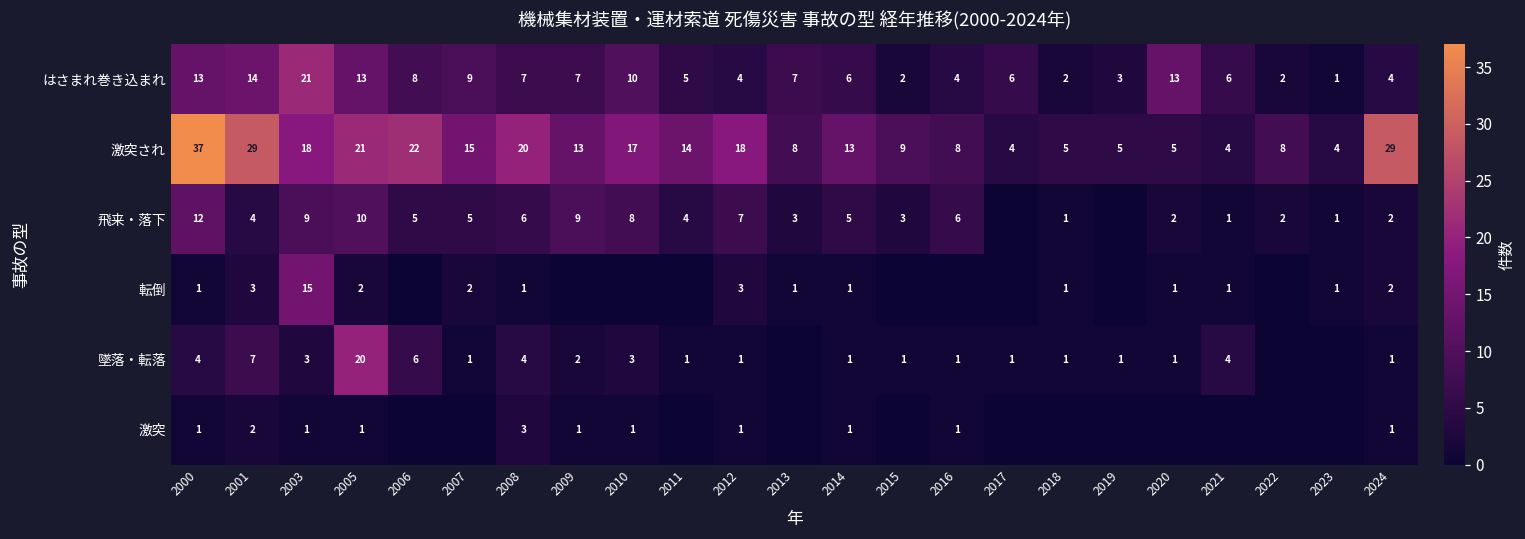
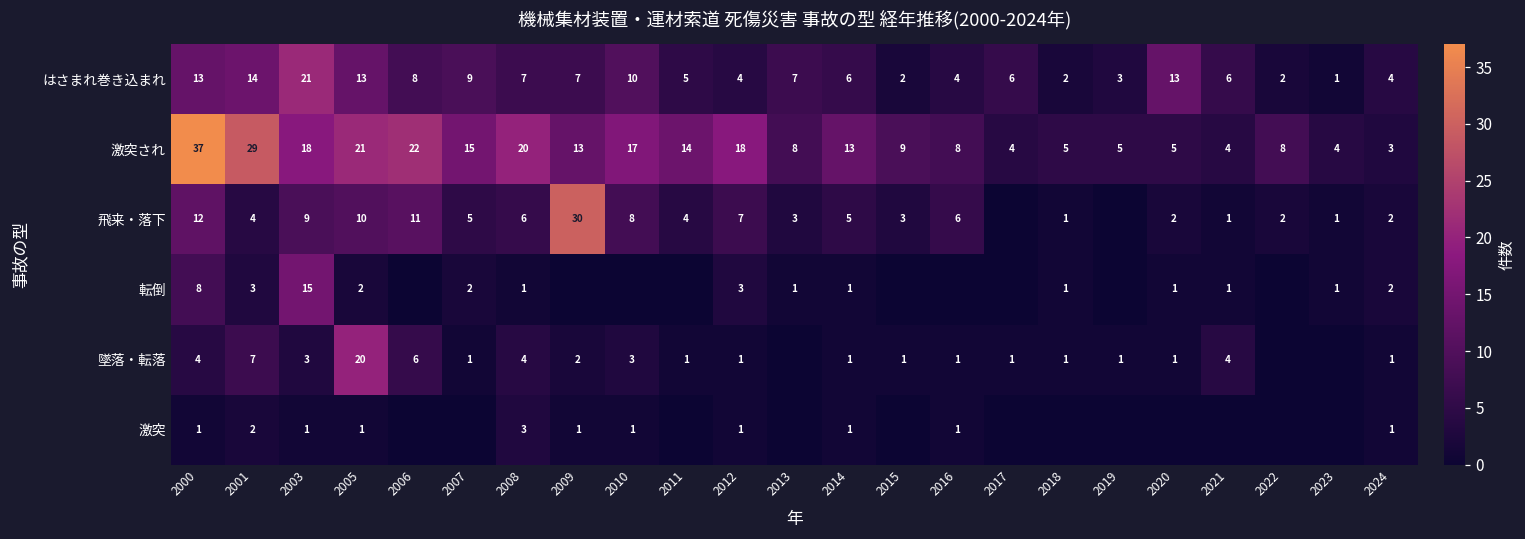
  {
    "はさまれ巻き込まれ": {
      "2000": 13,
      "2001": 14,
      "2003": 21,
      "2005": 13,
      "2006": 8,
      "2007": 9,
      "2008": 7,
      "2009": 7,
      "2010": 10,
      "2011": 5,
      "2012": 4,
      "2013": 7,
      "2014": 6,
      "2015": 2,
      "2016": 4,
      "2017": 6,
      "2018": 2,
      "2019": 3,
      "2020": 13,
      "2021": 6,
      "2022": 2,
      "2023": 1,
      "2024": 4
    },
    "激突され": {
      "2000": 37,
      "2001": 29,
      "2003": 18,
      "2005": 21,
      "2006": 22,
      "2007": 15,
      "2008": 20,
      "2009": 13,
      "2010": 17,
      "2011": 14,
      "2012": 18,
      "2013": 8,
      "2014": 13,
      "2015": 9,
      "2016": 8,
      "2017": 4,
      "2018": 5,
      "2019": 5,
      "2020": 5,
      "2021": 4,
      "2022": 8,
      "2023": 4,
-     "2024": 29
+     "2024": 3
    },
    "飛来・落下": {
      "2000": 12,
      "2001": 4,
      "2003": 9,
      "2005": 10,
-     "2006": 5,
+     "2006": 11,
      "2007": 5,
      "2008": 6,
-     "2009": 9,
+     "2009": 30,
      "2010": 8,
      "2011": 4,
      "2012": 7,
      "2013": 3,
      "2014": 5,
      "2015": 3,
      "2016": 6,
      "2018": 1,
      "2020": 2,
      "2021": 1,
      "2022": 2,
      "2023": 1,
      "2024": 2
    },
    "転倒": {
-     "2000": 1,
+     "2000": 8,
      "2001": 3,
      "2003": 15,
      "2005": 2,
      "2007": 2,
      "2008": 1,
      "2012": 3,
      "2013": 1,
      "2014": 1,
      "2018": 1,
      "2020": 1,
      "2021": 1,
      "2023": 1,
      "2024": 2
    },
    "墜落・転落": {
      "2000": 4,
      "2001": 7,
      "2003": 3,
      "2005": 20,
      "2006": 6,
      "2007": 1,
      "2008": 4,
      "2009": 2,
      "2010": 3,
      "2011": 1,
      "2012": 1,
      "2014": 1,
      "2015": 1,
      "2016": 1,
      "2017": 1,
      "2018": 1,
      "2019": 1,
      "2020": 1,
      "2021": 4,
      "2024": 1
    },
    "激突": {
      "2000": 1,
      "2001": 2,
      "2003": 1,
      "2005": 1,
      "2008": 3,
      "2009": 1,
      "2010": 1,
      "2012": 1,
      "2014": 1,
      "2016": 1,
      "2024": 1
    }
  }
